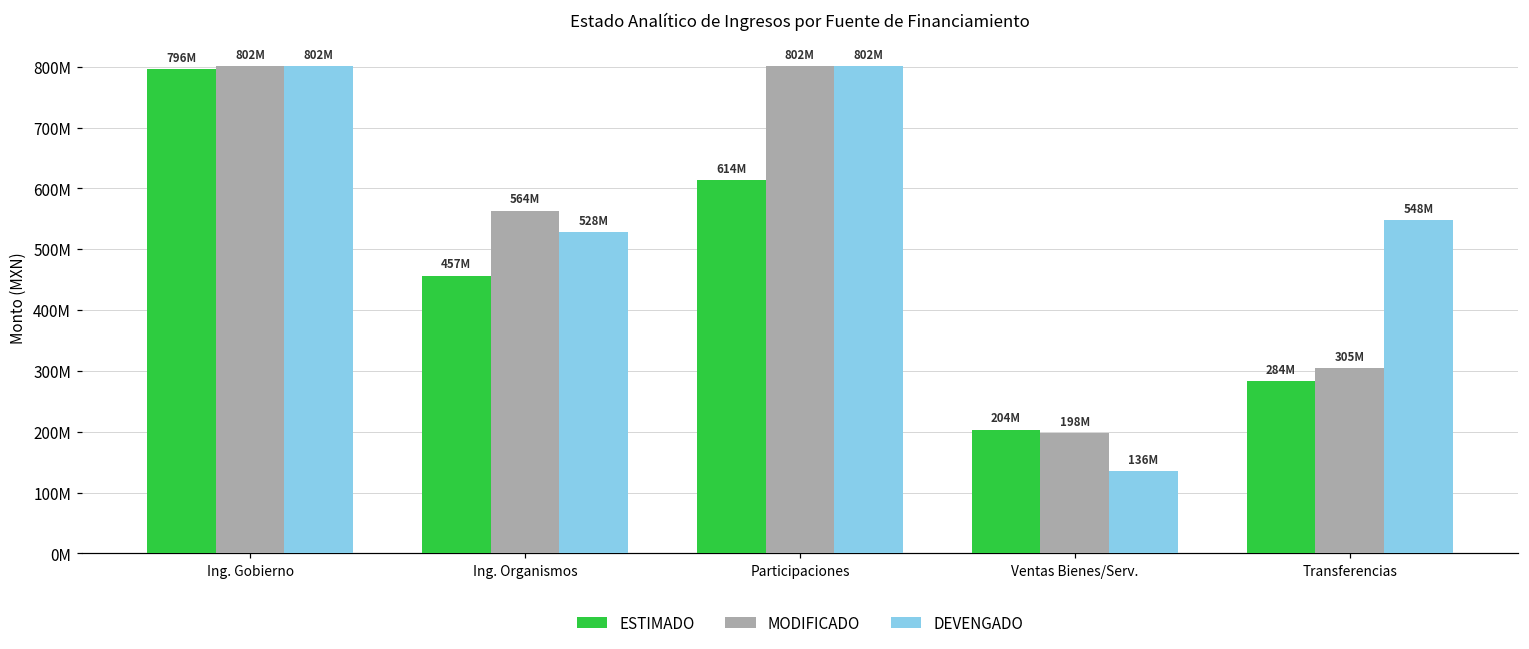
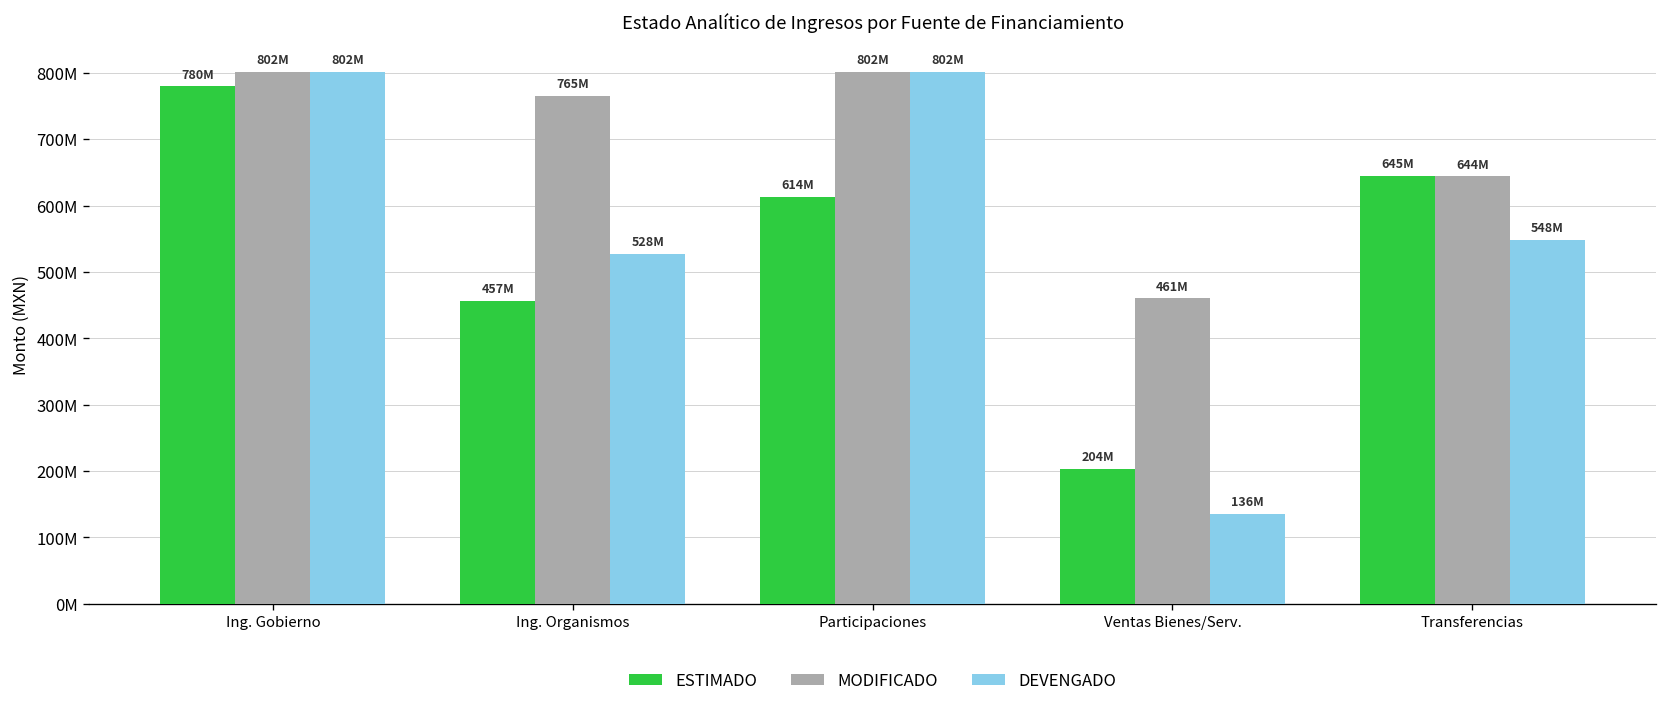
  {
    "ESTIMADO": {
-     "Ing. Gobierno": "796M",
+     "Ing. Gobierno": "780M",
      "Ing. Organismos": "457M",
      "Participaciones": "614M",
      "Ventas Bienes/Serv.": "204M",
-     "Transferencias": "284M"
+     "Transferencias": "645M"
    },
    "MODIFICADO": {
      "Ing. Gobierno": "802M",
-     "Ing. Organismos": "564M",
+     "Ing. Organismos": "765M",
      "Participaciones": "802M",
-     "Ventas Bienes/Serv.": "198M",
-     "Transferencias": "305M"
+     "Ventas Bienes/Serv.": "461M",
+     "Transferencias": "644M"
    },
    "DEVENGADO": {
      "Ing. Gobierno": "802M",
      "Ing. Organismos": "528M",
      "Participaciones": "802M",
      "Ventas Bienes/Serv.": "136M",
      "Transferencias": "548M"
    }
  }
